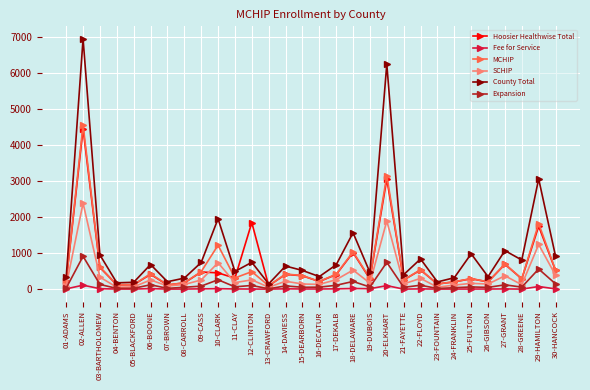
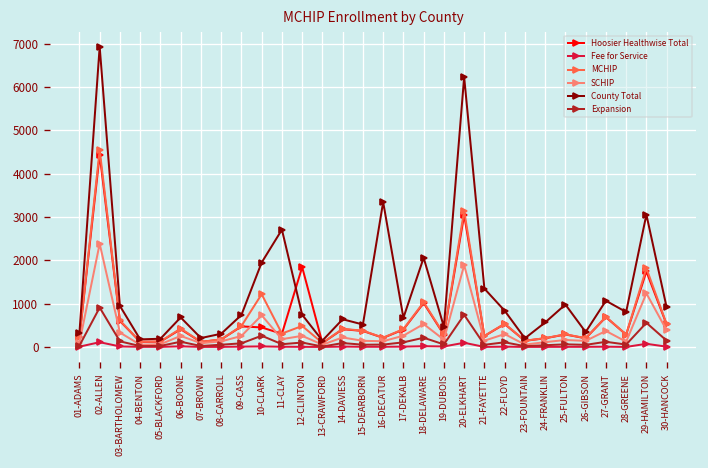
  {
    "Hoosier Healthwise Total": {
      "02-ALLEN": 4400,
      "10-CLARK": 500,
      "12-CLINTON": 1800,
      "20-ELKHART": 3100,
      "29-HAMILTON": 1700
    },
    "County Total": {
      "01-ADAMS": 300,
      "02-ALLEN": 6900,
      "03-BARTHOLOMEW": 900,
      "06-BOONE": 700,
      "07-BROWN": 200,
      "08-CARROLL": 300,
      "09-CASS": 700,
      "10-CLARK": 2000,
-     "11-CLAY": 500,
+     "11-CLAY": 2700,
      "12-CLINTON": 700,
      "14-DAVIESS": 600,
      "15-DEARBORN": 500,
-     "16-DECATUR": 300,
+     "16-DECATUR": 3300,
      "17-DEKALB": 700,
-     "18-DELAWARE": 1600,
+     "18-DELAWARE": 2100,
      "19-DUBOIS": 500,
      "20-ELKHART": 6200,
-     "21-FAYETTE": 400,
+     "21-FAYETTE": 1300,
      "22-FLOYD": 800,
-     "24-FRANKLIN": 300,
+     "24-FRANKLIN": 600,
      "25-FULTON": 1000,
      "26-GIBSON": 300,
      "27-GRANT": 1100,
      "28-GREENE": 800,
      "29-HAMILTON": 3100,
      "30-HANCOCK": 900
    }
  }
